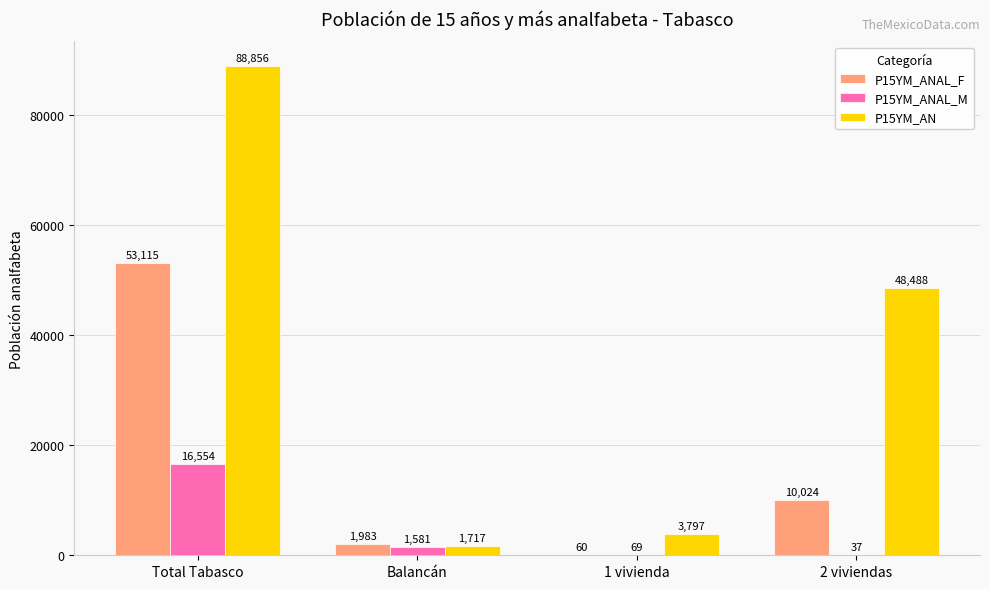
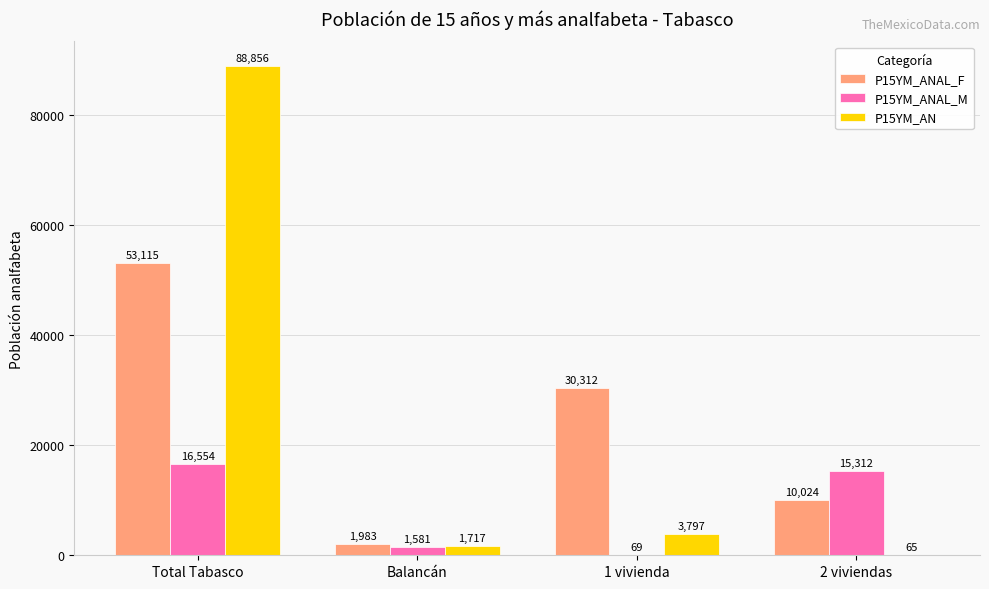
  {
    "P15YM_ANAL_F": {
      "Total Tabasco": "53,115",
      "Balancán": "1,983",
-     "1 vivienda": "60",
+     "1 vivienda": "30,312",
      "2 viviendas": "10,024"
    },
    "P15YM_ANAL_M": {
      "Total Tabasco": "16,554",
      "Balancán": "1,581",
      "1 vivienda": "69",
-     "2 viviendas": "37"
+     "2 viviendas": "15,312"
    },
    "P15YM_AN": {
      "Total Tabasco": "88,856",
      "Balancán": "1,717",
      "1 vivienda": "3,797",
-     "2 viviendas": "48,488"
+     "2 viviendas": "65"
    }
  }
